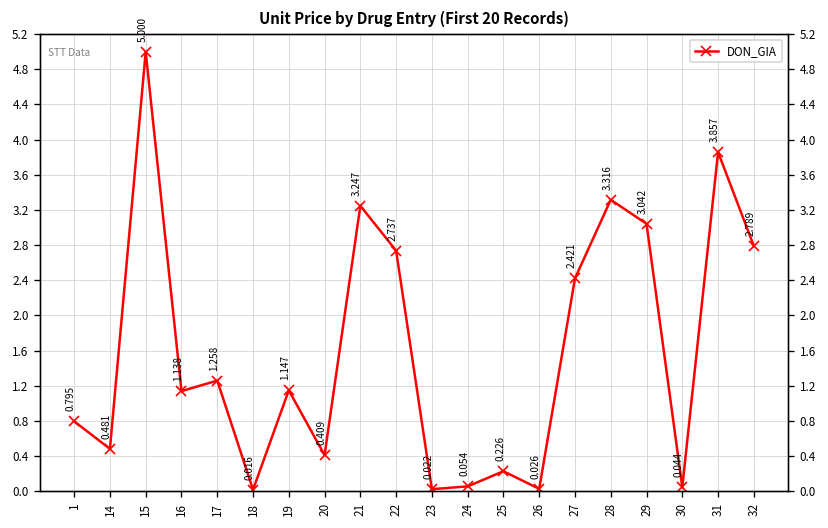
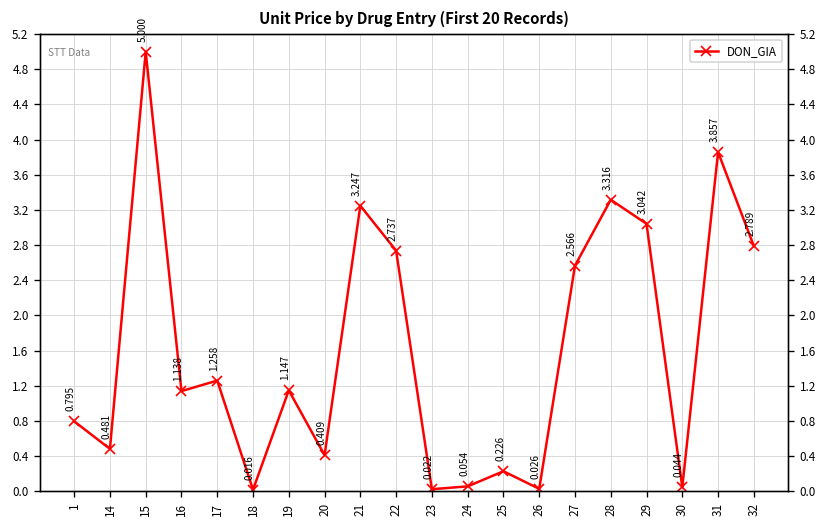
  {
    "1": 0.795,
    "14": 0.481,
    "15": 5.000,
    "16": 1.138,
    "17": 1.258,
    "18": 0.016,
    "19": 1.147,
    "20": 0.409,
    "21": 3.247,
    "22": 2.737,
    "23": 0.022,
    "24": 0.054,
    "25": 0.226,
    "26": 0.026,
-   "27": 2.421,
+   "27": 2.566,
    "28": 3.316,
    "29": 3.042,
    "30": 0.044,
    "31": 3.857,
    "32": 2.789
  }
